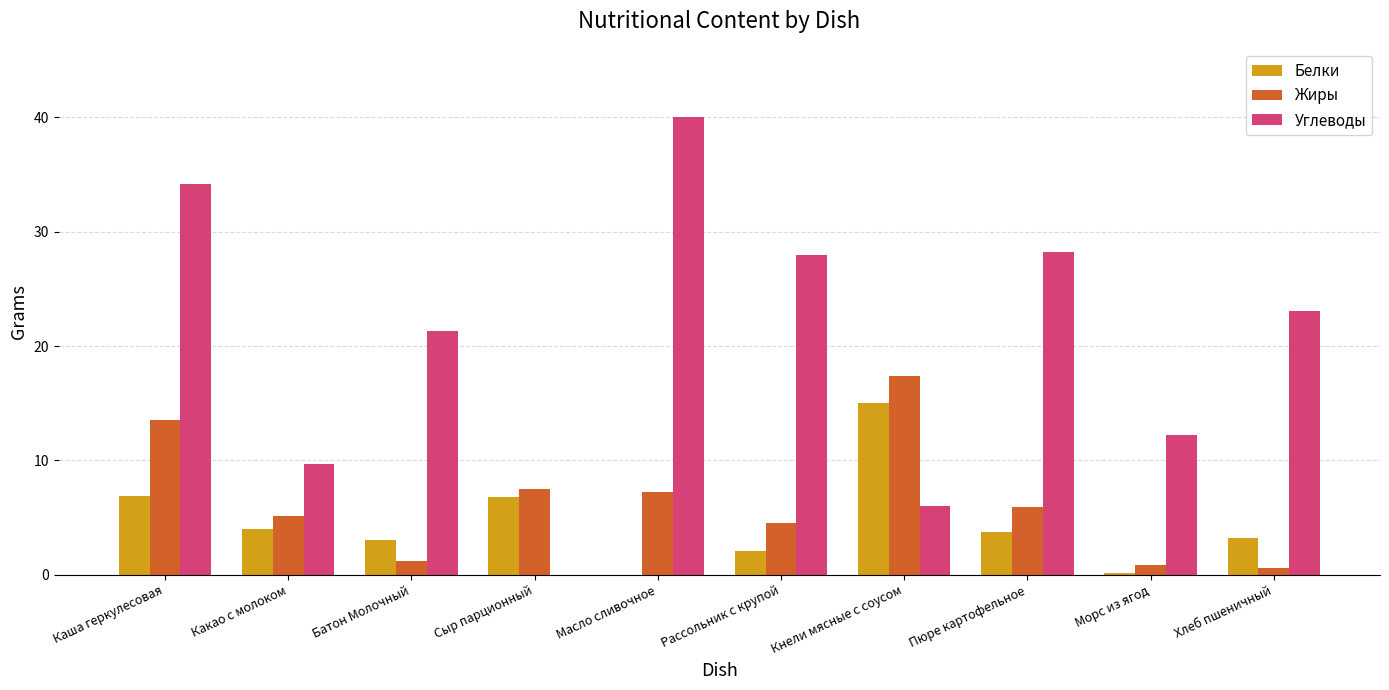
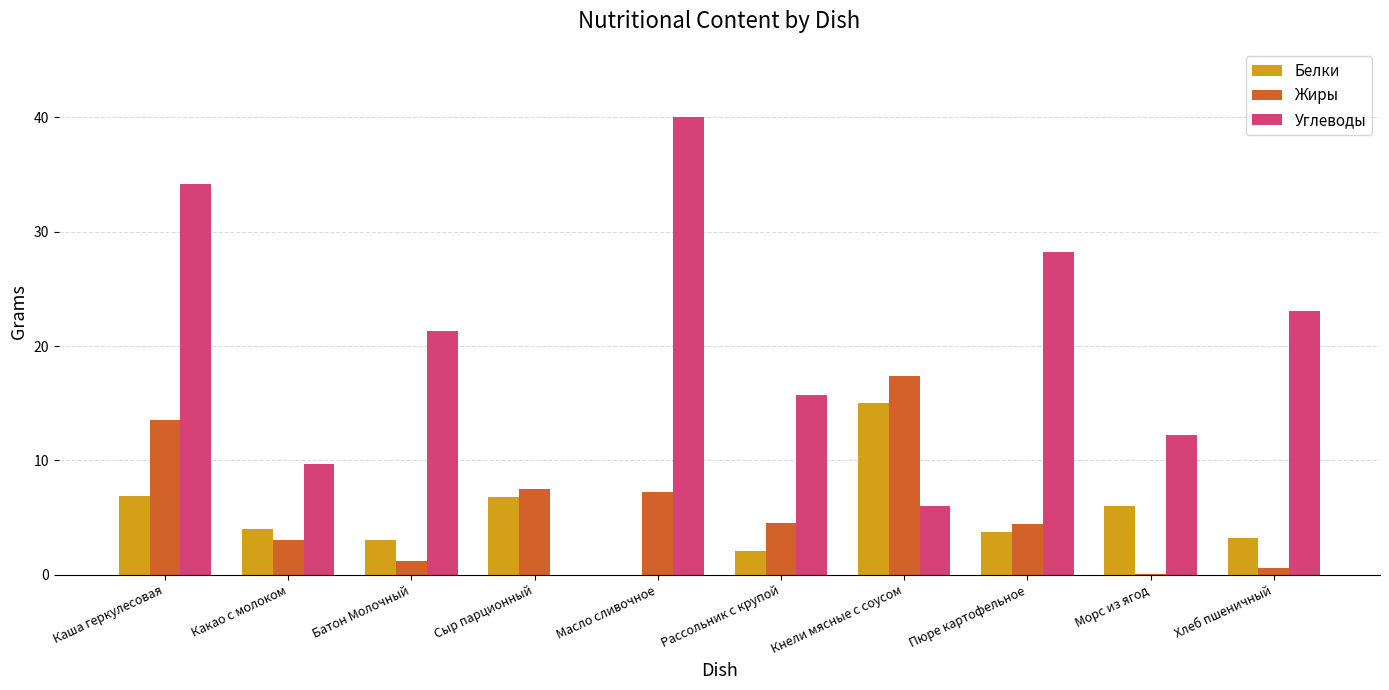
  {
    "Белки": {
      "Каша геркулесовая": 6.9,
      "Какао с молоком": 4.0,
      "Батон Молочный": 3.1,
      "Сыр парционный": 6.8,
      "Масло сливочное": 0.0,
      "Рассольник с крупой": 2.1,
      "Кнели мясные с соусом": 15.0,
      "Пюре картофельное": 3.7,
-     "Морс из ягод": 0.2,
+     "Морс из ягод": 6.0,
      "Хлеб пшеничный": 3.2
    },
    "Жиры": {
      "Каша геркулесовая": 13.5,
-     "Какао с молоком": 5.1,
+     "Какао с молоком": 3.0,
      "Батон Молочный": 1.2,
      "Сыр парционный": 7.5,
      "Масло сливочное": 7.3,
      "Рассольник с крупой": 4.6,
      "Кнели мясные с соусом": 17.4,
-     "Пюре картофельное": 5.9,
-     "Морс из ягод": 0.9,
+     "Пюре картофельное": 4.4,
+     "Морс из ягод": 0.0,
      "Хлеб пшеничный": 0.6
    },
    "Углеводы": {
      "Каша геркулесовая": 34.2,
      "Какао с молоком": 9.7,
      "Батон Молочный": 21.3,
      "Сыр парционный": 0.0,
      "Масло сливочное": 40.0,
-     "Рассольник с крупой": 28.0,
+     "Рассольник с крупой": 15.8,
      "Кнели мясные с соусом": 6.0,
      "Пюре картофельное": 28.3,
      "Морс из ягод": 12.2,
      "Хлеб пшеничный": 23.1
    }
  }
